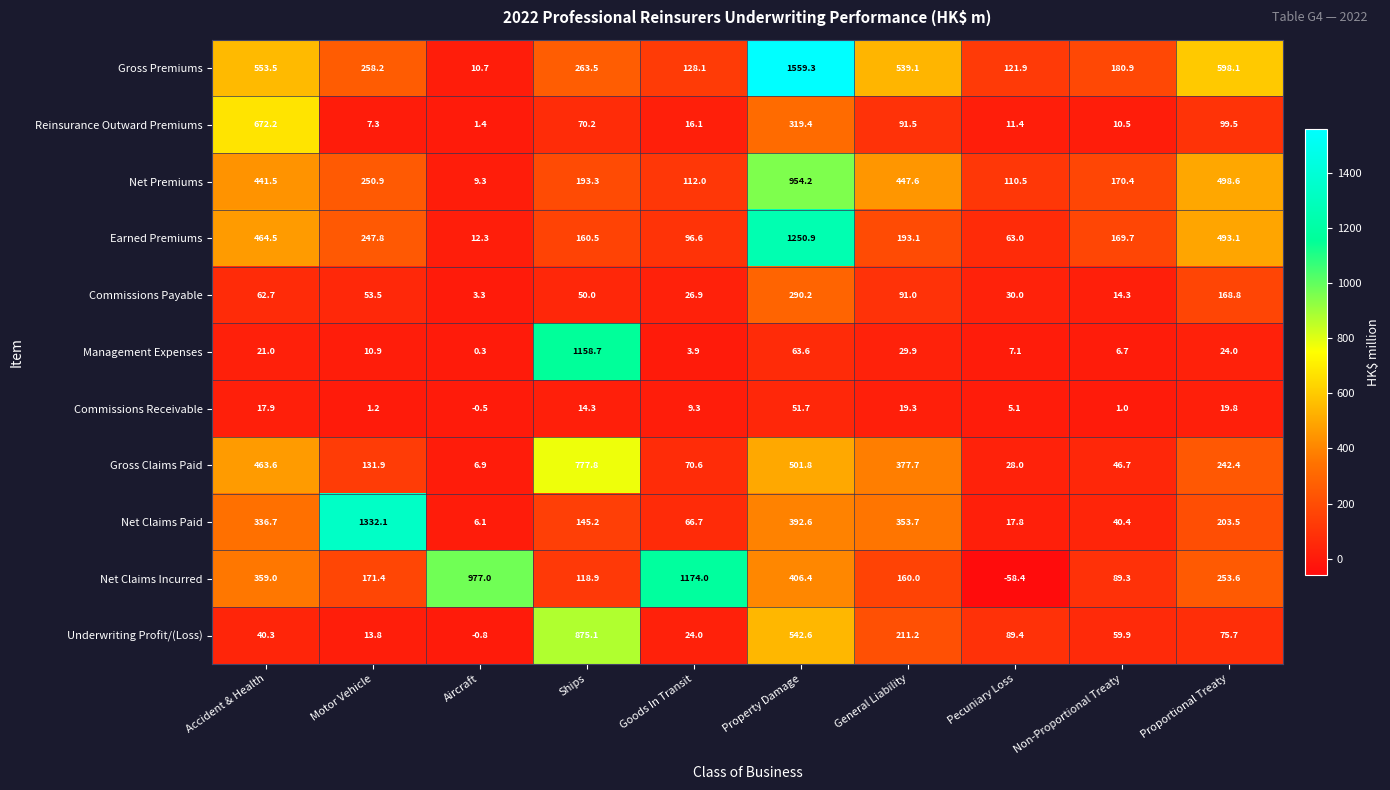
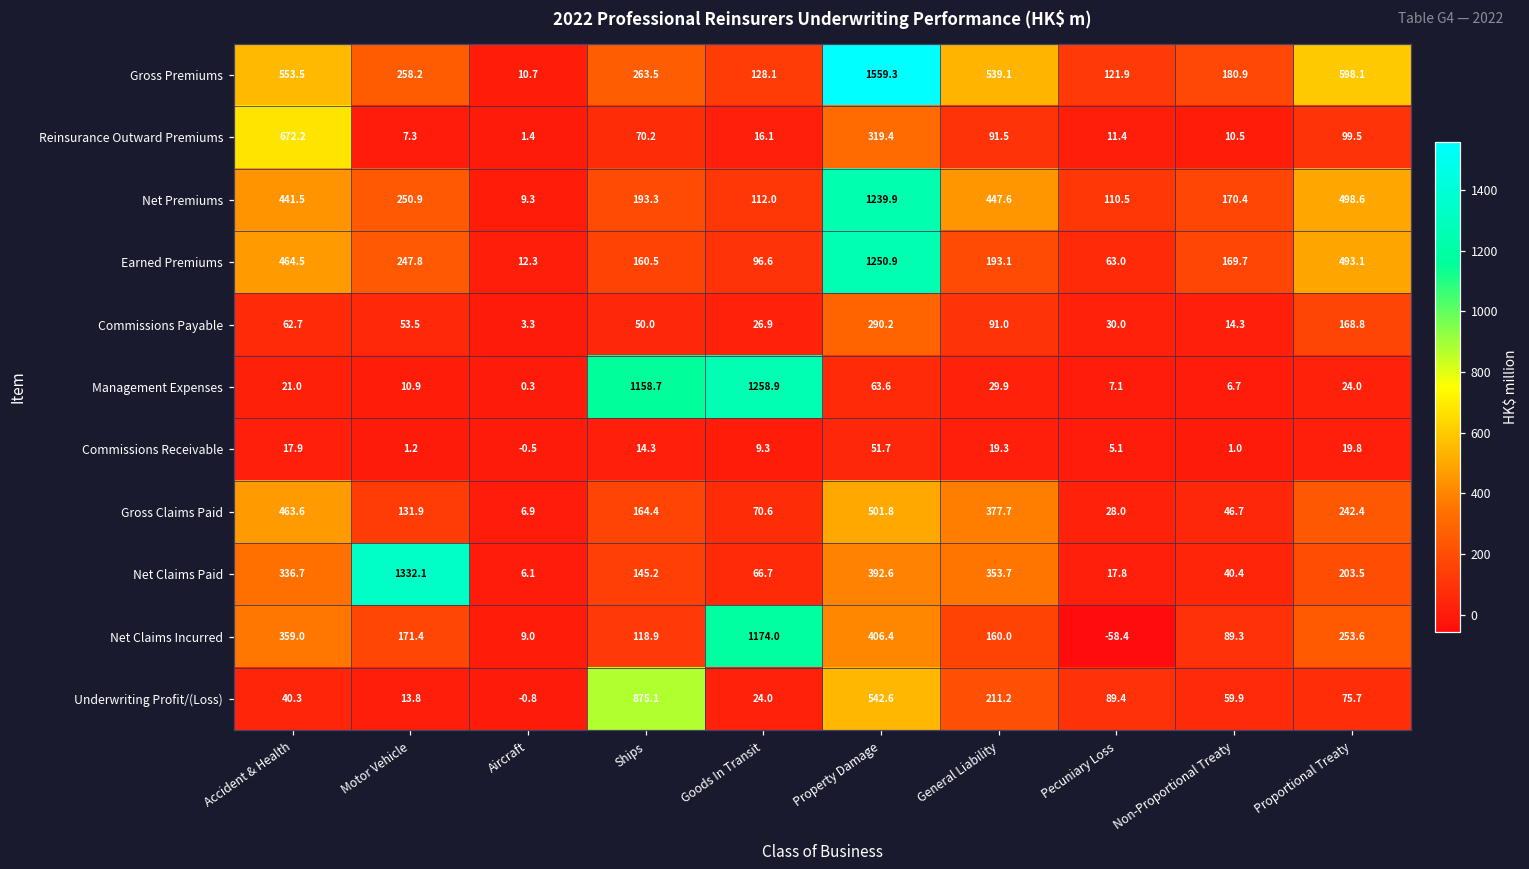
  {
    "Gross Premiums": {
      "Accident & Health": 553.5,
      "Motor Vehicle": 258.2,
      "Aircraft": 10.7,
      "Ships": 263.5,
      "Goods In Transit": 128.1,
      "Property Damage": 1559.3,
      "General Liability": 539.1,
      "Pecuniary Loss": 121.9,
      "Non-Proportional Treaty": 180.9,
      "Proportional Treaty": 598.1
    },
    "Reinsurance Outward Premiums": {
      "Accident & Health": 672.2,
      "Motor Vehicle": 7.3,
      "Aircraft": 1.4,
      "Ships": 70.2,
      "Goods In Transit": 16.1,
      "Property Damage": 319.4,
      "General Liability": 91.5,
      "Pecuniary Loss": 11.4,
      "Non-Proportional Treaty": 10.5,
      "Proportional Treaty": 99.5
    },
    "Net Premiums": {
      "Accident & Health": 441.5,
      "Motor Vehicle": 250.9,
      "Aircraft": 9.3,
      "Ships": 193.3,
      "Goods In Transit": 112.0,
-     "Property Damage": 954.2,
+     "Property Damage": 1239.9,
      "General Liability": 447.6,
      "Pecuniary Loss": 110.5,
      "Non-Proportional Treaty": 170.4,
      "Proportional Treaty": 498.6
    },
    "Earned Premiums": {
      "Accident & Health": 464.5,
      "Motor Vehicle": 247.8,
      "Aircraft": 12.3,
      "Ships": 160.5,
      "Goods In Transit": 96.6,
      "Property Damage": 1250.9,
      "General Liability": 193.1,
      "Pecuniary Loss": 63.0,
      "Non-Proportional Treaty": 169.7,
      "Proportional Treaty": 493.1
    },
    "Commissions Payable": {
      "Accident & Health": 62.7,
      "Motor Vehicle": 53.5,
      "Aircraft": 3.3,
      "Ships": 50.0,
      "Goods In Transit": 26.9,
      "Property Damage": 290.2,
      "General Liability": 91.0,
      "Pecuniary Loss": 30.0,
      "Non-Proportional Treaty": 14.3,
      "Proportional Treaty": 168.8
    },
    "Management Expenses": {
      "Accident & Health": 21.0,
      "Motor Vehicle": 10.9,
      "Aircraft": 0.3,
      "Ships": 1158.7,
-     "Goods In Transit": 3.9,
+     "Goods In Transit": 1258.9,
      "Property Damage": 63.6,
      "General Liability": 29.9,
      "Pecuniary Loss": 7.1,
      "Non-Proportional Treaty": 6.7,
      "Proportional Treaty": 24.0
    },
    "Commissions Receivable": {
      "Accident & Health": 17.9,
      "Motor Vehicle": 1.2,
      "Aircraft": -0.5,
      "Ships": 14.3,
      "Goods In Transit": 9.3,
      "Property Damage": 51.7,
      "General Liability": 19.3,
      "Pecuniary Loss": 5.1,
      "Non-Proportional Treaty": 1.0,
      "Proportional Treaty": 19.8
    },
    "Gross Claims Paid": {
      "Accident & Health": 463.6,
      "Motor Vehicle": 131.9,
      "Aircraft": 6.9,
-     "Ships": 777.8,
+     "Ships": 164.4,
      "Goods In Transit": 70.6,
      "Property Damage": 501.8,
      "General Liability": 377.7,
      "Pecuniary Loss": 28.0,
      "Non-Proportional Treaty": 46.7,
      "Proportional Treaty": 242.4
    },
    "Net Claims Paid": {
      "Accident & Health": 336.7,
      "Motor Vehicle": 1332.1,
      "Aircraft": 6.1,
      "Ships": 145.2,
      "Goods In Transit": 66.7,
      "Property Damage": 392.6,
      "General Liability": 353.7,
      "Pecuniary Loss": 17.8,
      "Non-Proportional Treaty": 40.4,
      "Proportional Treaty": 203.5
    },
    "Net Claims Incurred": {
      "Accident & Health": 359.0,
      "Motor Vehicle": 171.4,
-     "Aircraft": 977.0,
+     "Aircraft": 9.0,
      "Ships": 118.9,
      "Goods In Transit": 1174.0,
      "Property Damage": 406.4,
      "General Liability": 160.0,
      "Pecuniary Loss": -58.4,
      "Non-Proportional Treaty": 89.3,
      "Proportional Treaty": 253.6
    },
    "Underwriting Profit/(Loss)": {
      "Accident & Health": 40.3,
      "Motor Vehicle": 13.8,
      "Aircraft": -0.8,
      "Ships": 875.1,
      "Goods In Transit": 24.0,
      "Property Damage": 542.6,
      "General Liability": 211.2,
      "Pecuniary Loss": 89.4,
      "Non-Proportional Treaty": 59.9,
      "Proportional Treaty": 75.7
    }
  }
